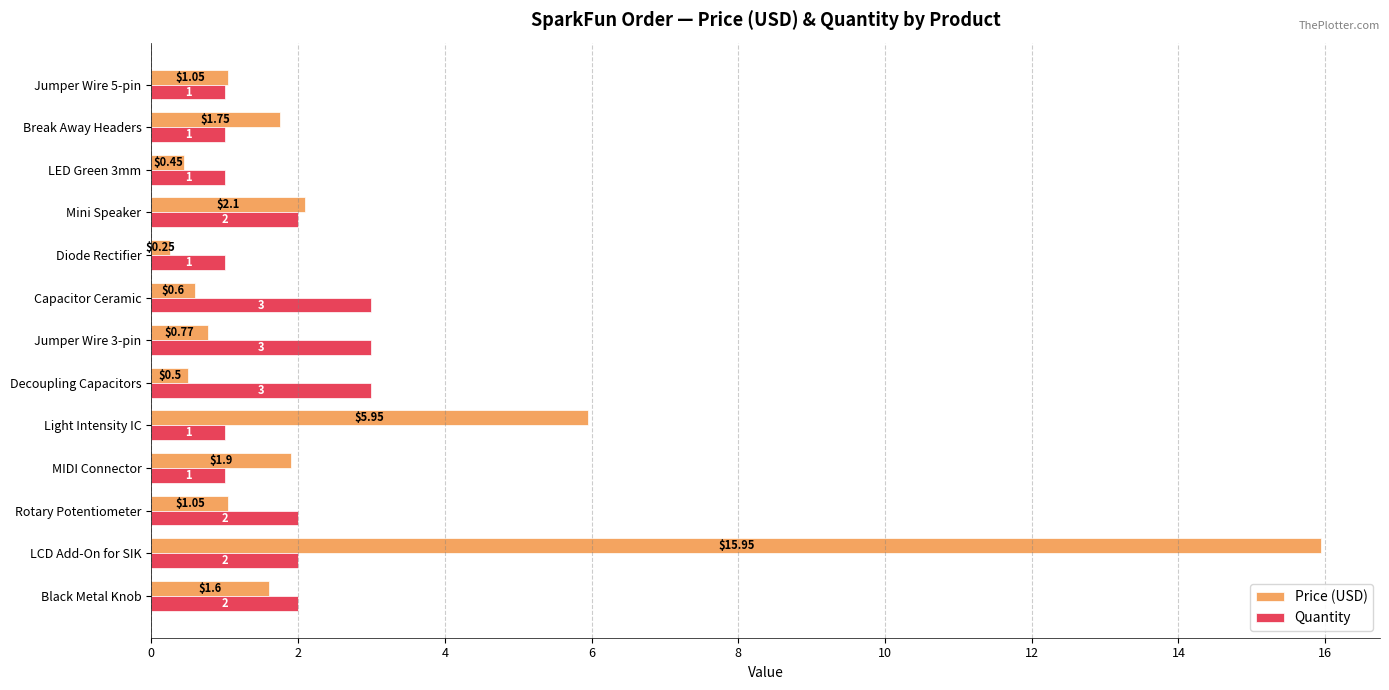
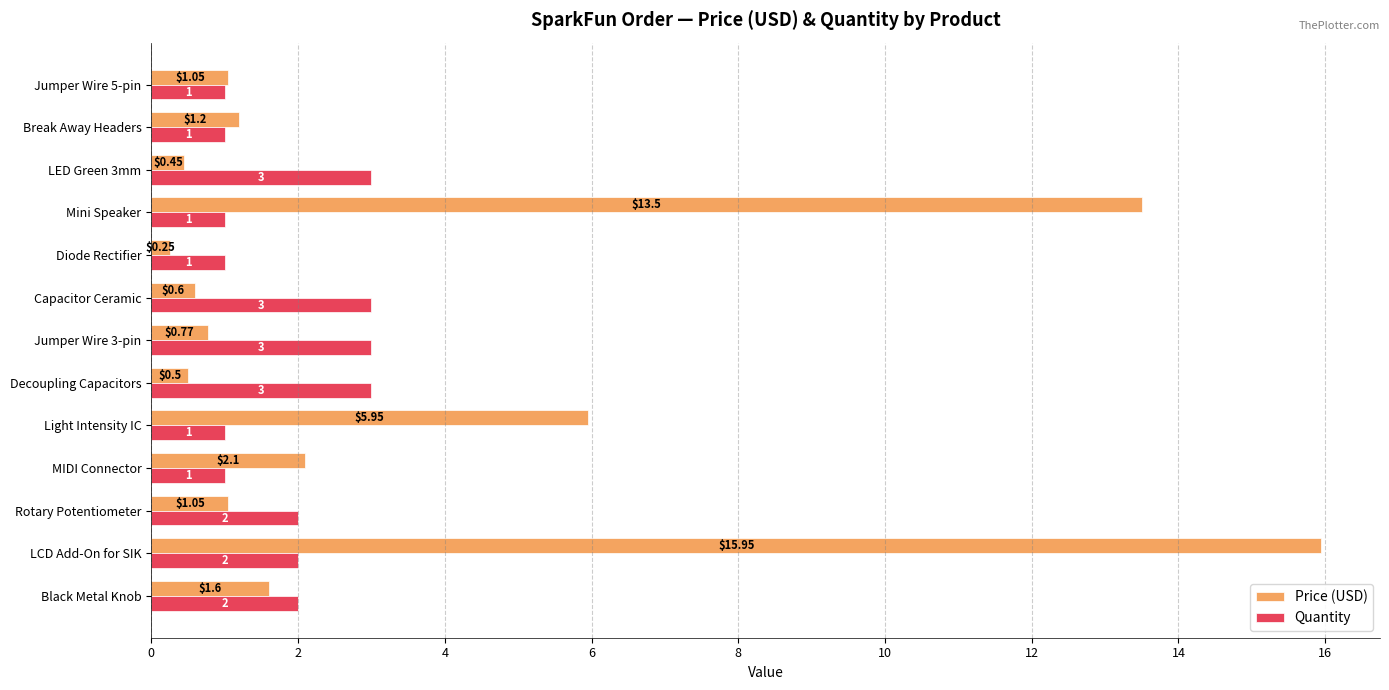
  {
    "Price (USD)": {
      "Jumper Wire 5-pin": "$1.05",
-     "Break Away Headers": "$1.75",
+     "Break Away Headers": "$1.2",
      "LED Green 3mm": "$0.45",
-     "Mini Speaker": "$2.1",
+     "Mini Speaker": "$13.5",
      "Diode Rectifier": "$0.25",
      "Capacitor Ceramic": "$0.6",
      "Jumper Wire 3-pin": "$0.77",
      "Decoupling Capacitors": "$0.5",
      "Light Intensity IC": "$5.95",
-     "MIDI Connector": "$1.9",
+     "MIDI Connector": "$2.1",
      "Rotary Potentiometer": "$1.05",
      "LCD Add-On for SIK": "$15.95",
      "Black Metal Knob": "$1.6"
    },
    "Quantity": {
      "Jumper Wire 5-pin": "1",
      "Break Away Headers": "1",
-     "LED Green 3mm": "1",
-     "Mini Speaker": "2",
+     "LED Green 3mm": "3",
+     "Mini Speaker": "1",
      "Diode Rectifier": "1",
      "Capacitor Ceramic": "3",
      "Jumper Wire 3-pin": "3",
      "Decoupling Capacitors": "3",
      "Light Intensity IC": "1",
      "MIDI Connector": "1",
      "Rotary Potentiometer": "2",
      "LCD Add-On for SIK": "2",
      "Black Metal Knob": "2"
    }
  }
